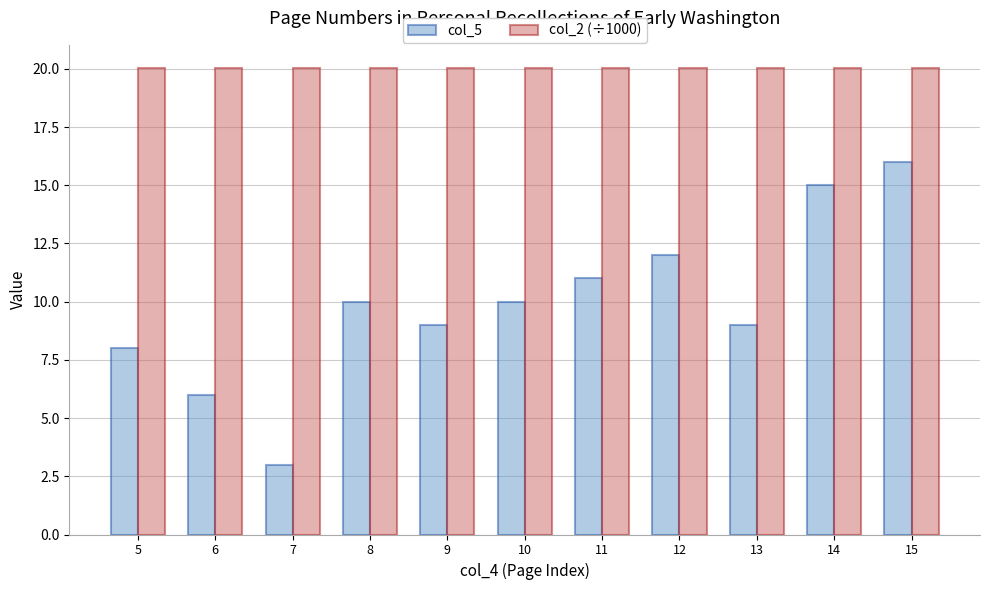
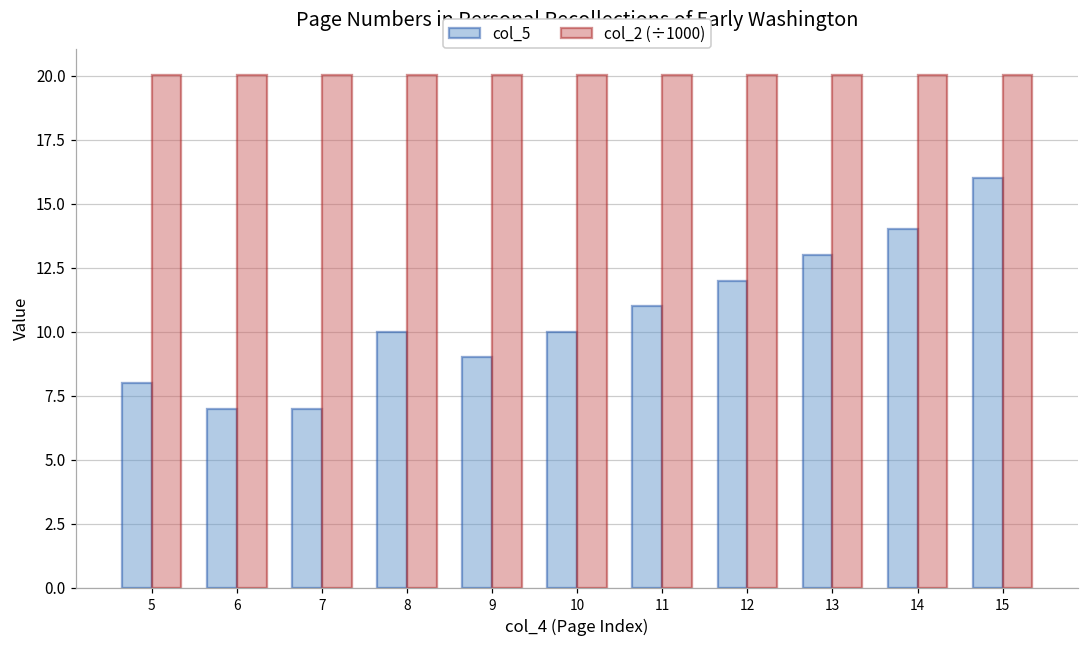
  {
    "col_5": {
      "5": 8,
-     "6": 6,
-     "7": 3,
+     "6": 7,
+     "7": 7,
      "8": 10,
      "9": 9,
      "10": 10,
      "11": 11,
      "12": 12,
-     "13": 9,
-     "14": 15,
+     "13": 13,
+     "14": 14,
      "15": 16
    },
    "col_2 (÷1000)": {
      "5": 20,
      "6": 20,
      "7": 20,
      "8": 20,
      "9": 20,
      "10": 20,
      "11": 20,
      "12": 20,
      "13": 20,
      "14": 20,
      "15": 20
    }
  }
